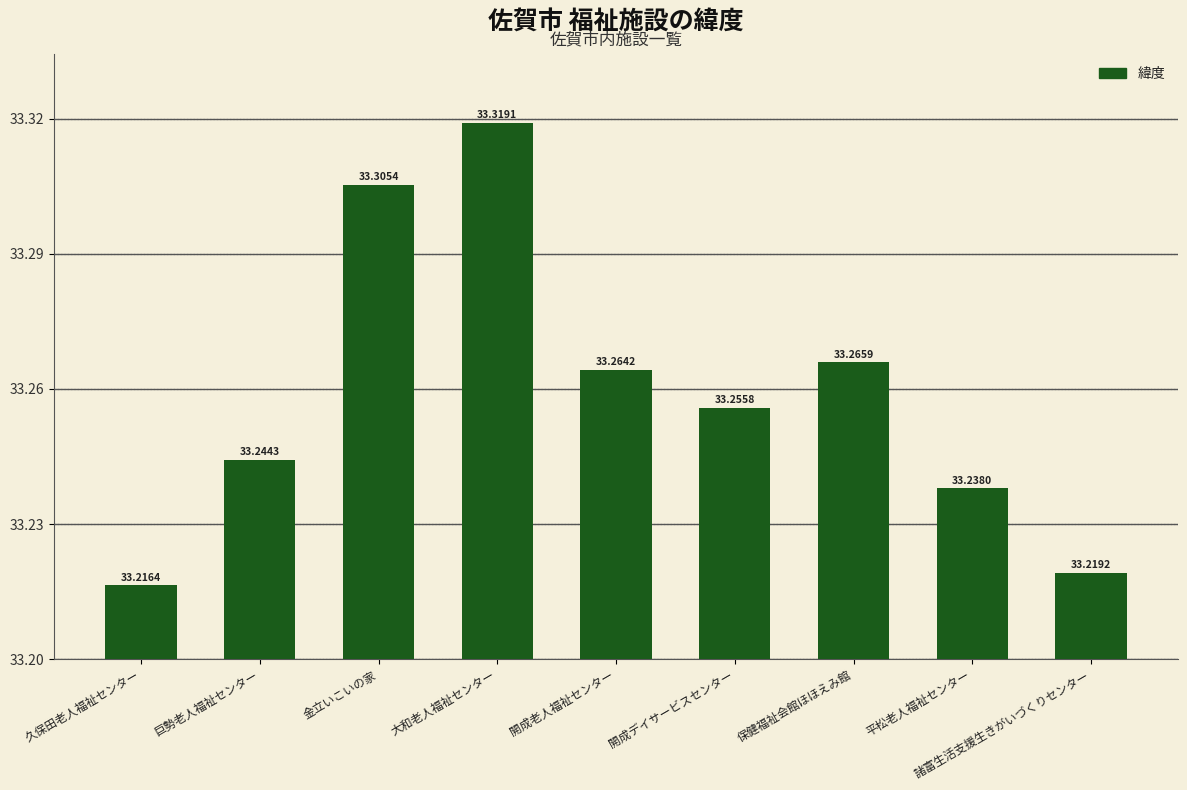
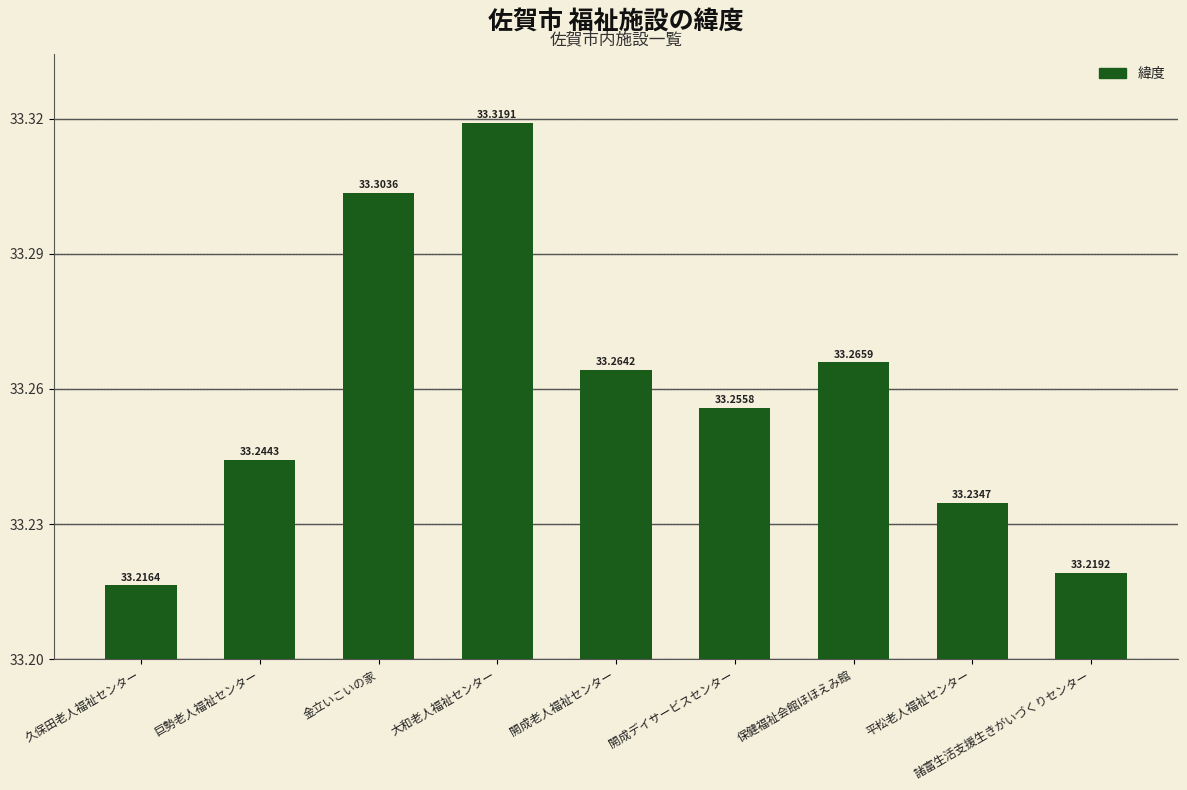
  {
    "久保田老人福祉センター": 33.2164,
    "巨勢老人福祉センター": 33.2443,
-   "金立いこいの家": 33.3054,
+   "金立いこいの家": 33.3036,
    "大和老人福祉センター": 33.3191,
    "開成老人福祉センター": 33.2642,
    "開成デイサービスセンター": 33.2558,
    "保健福祉会館ほほえみ館": 33.2659,
-   "平松老人福祉センター": 33.2380,
+   "平松老人福祉センター": 33.2347,
    "諸富生活支援生きがいづくりセンター": 33.2192
  }
